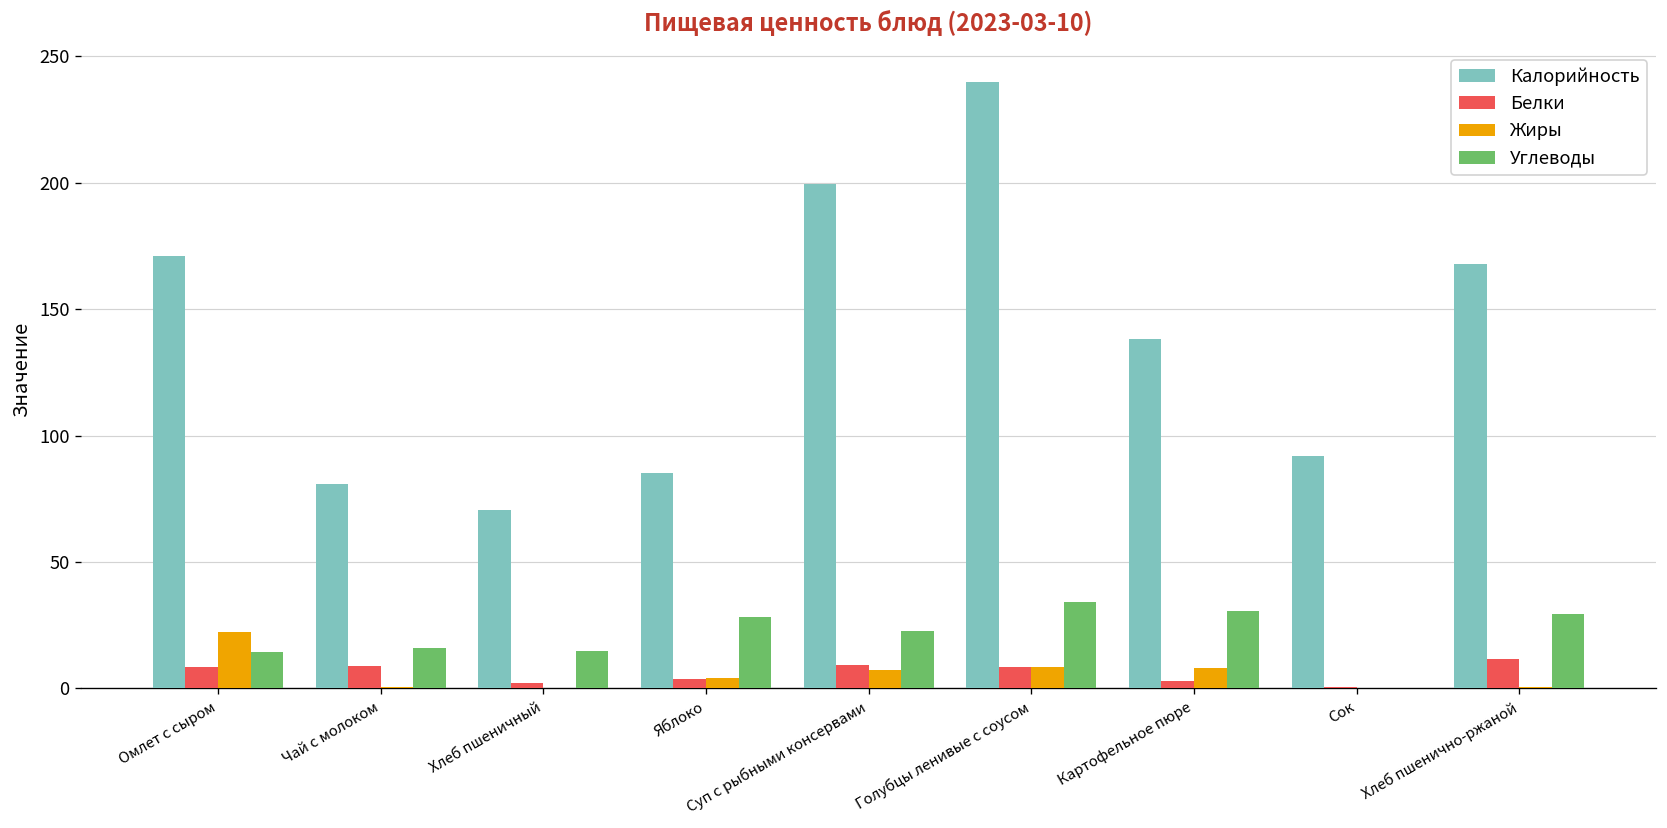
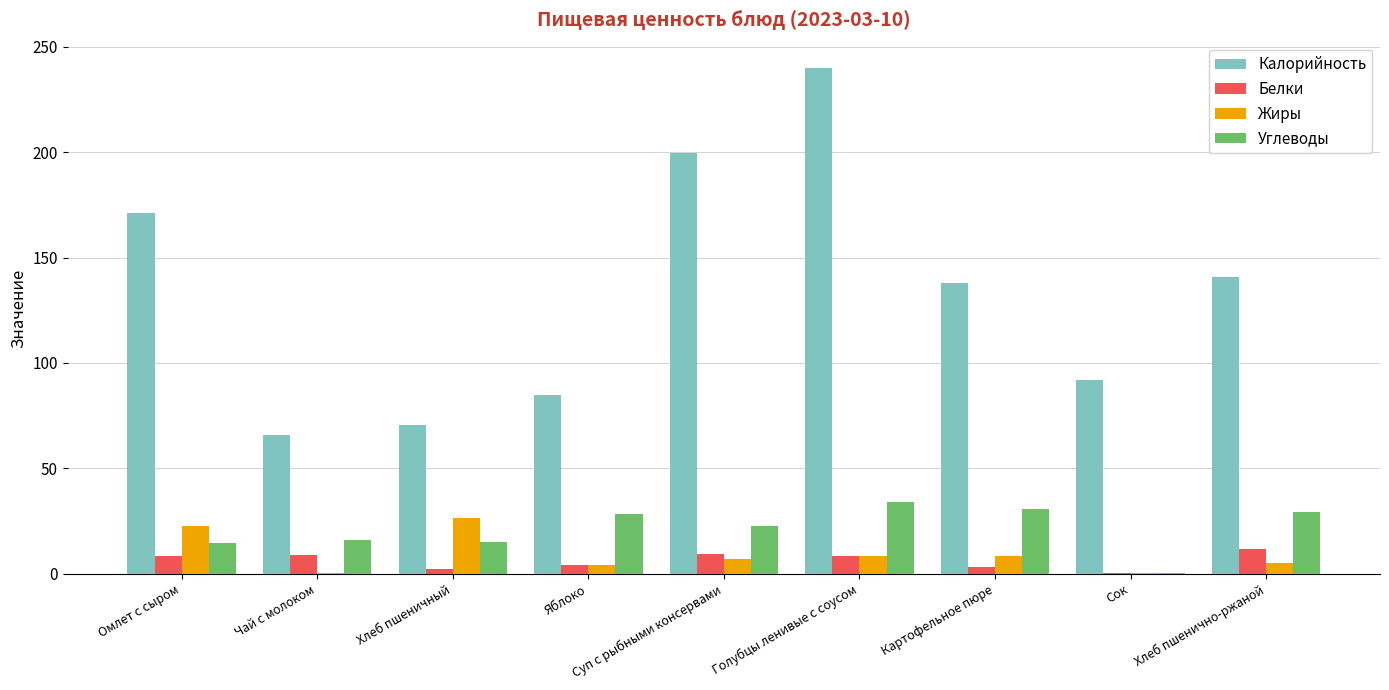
  {
    "Калорийность": {
      "Омлет с сыром": 171,
-     "Чай с молоком": 81,
+     "Чай с молоком": 66,
      "Хлеб пшеничный": 71,
      "Яблоко": 85,
      "Суп с рыбными консервами": 200,
      "Голубцы ленивые с соусом": 240,
      "Картофельное пюре": 138,
      "Сок": 92,
-     "Хлеб пшенично-ржаной": 168
+     "Хлеб пшенично-ржаной": 141
    },
    "Белки": {
      "Омлет с сыром": 9,
      "Чай с молоком": 9,
      "Хлеб пшеничный": 2,
      "Яблоко": 4,
      "Суп с рыбными консервами": 9,
      "Голубцы ленивые с соусом": 9,
      "Картофельное пюре": 3,
      "Хлеб пшенично-ржаной": 12
    },
    "Жиры": {
      "Омлет с сыром": 23,
-     "Хлеб пшеничный": 0,
+     "Хлеб пшеничный": 26,
      "Яблоко": 4,
      "Суп с рыбными консервами": 7,
      "Голубцы ленивые с соусом": 8,
      "Картофельное пюре": 8,
-     "Хлеб пшенично-ржаной": 1
+     "Хлеб пшенично-ржаной": 5
    },
    "Углеводы": {
      "Омлет с сыром": 15,
      "Чай с молоком": 16,
      "Хлеб пшеничный": 15,
      "Яблоко": 28,
      "Суп с рыбными консервами": 23,
      "Голубцы ленивые с соусом": 34,
      "Картофельное пюре": 31,
      "Хлеб пшенично-ржаной": 30
    }
  }
